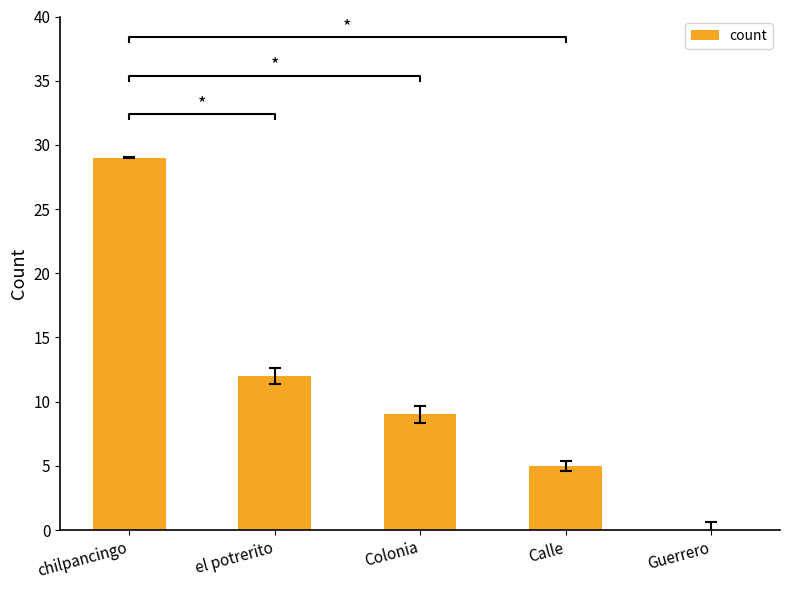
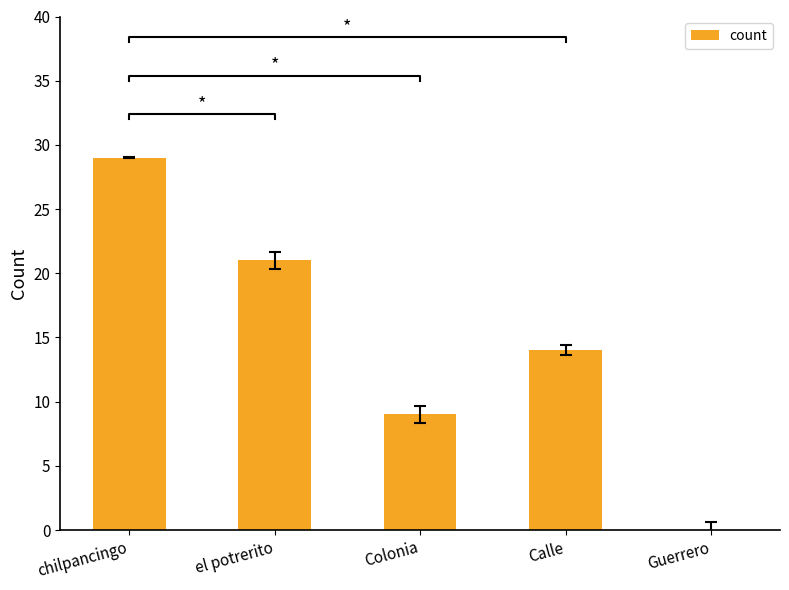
  {
    "count": {
      "chilpancingo": 29,
-     "el potrerito": 12,
+     "el potrerito": 21,
      "Colonia": 9,
-     "Calle": 5,
+     "Calle": 14,
      "Guerrero": 0
    }
  }
